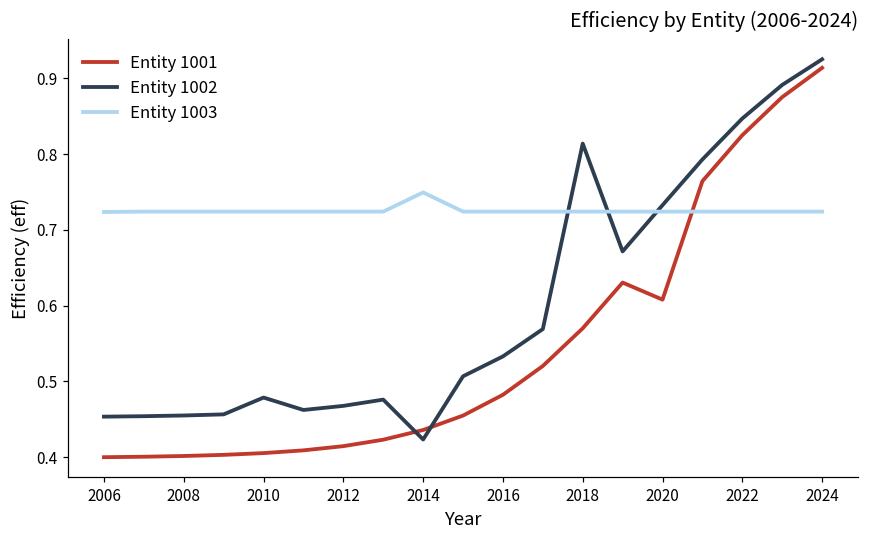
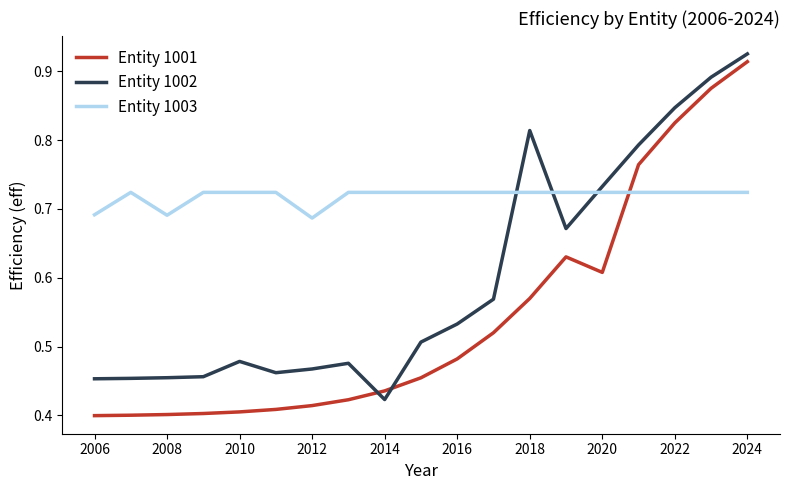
  {
    "Entity 1001": {
      "2006": 0.40,
      "2008": 0.40,
      "2010": 0.41,
      "2012": 0.41,
      "2014": 0.44,
      "2016": 0.48,
      "2018": 0.57,
      "2020": 0.61,
      "2022": 0.83,
      "2024": 0.91
    },
    "Entity 1002": {
      "2006": 0.45,
      "2008": 0.45,
      "2010": 0.48,
      "2012": 0.47,
      "2014": 0.42,
      "2016": 0.53,
      "2018": 0.81,
      "2020": 0.73,
      "2022": 0.85,
      "2024": 0.93
    },
    "Entity 1003": {
-     "2006": 0.72,
-     "2008": 0.72,
+     "2006": 0.69,
+     "2008": 0.69,
      "2010": 0.72,
-     "2012": 0.72,
-     "2014": 0.75,
+     "2012": 0.69,
+     "2014": 0.72,
      "2016": 0.72,
      "2018": 0.72,
      "2020": 0.72,
      "2022": 0.72,
      "2024": 0.72
    }
  }
